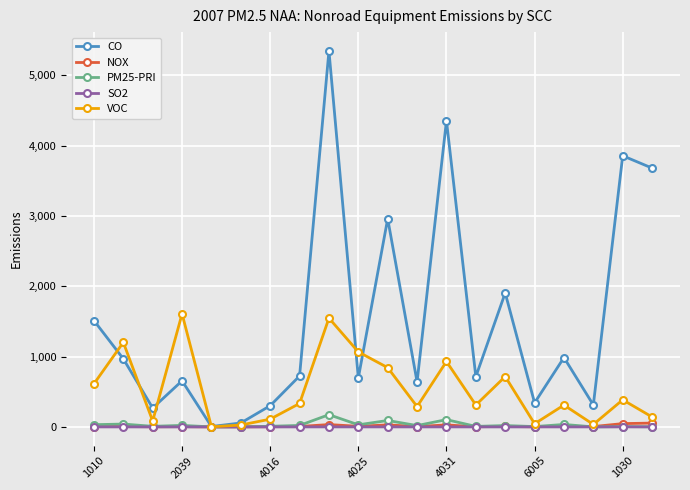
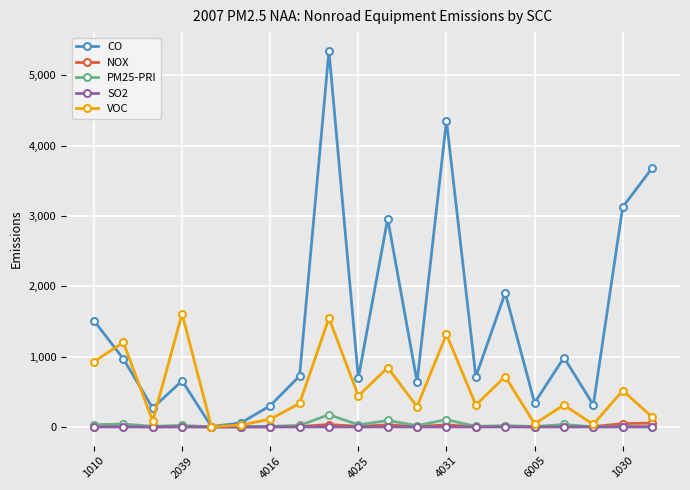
  {
    "CO": {
      "1010": "1,500",
      "2039": "700",
      "4016": "300",
      "4025": "700",
      "4031": "4,400",
      "6005": "300",
-     "1030": "3,900"
+     "1030": "3,100"
    },
    "NOX": {
      "1030": "0"
    },
    "PM25-PRI": {
      "4031": "100"
    },
    "VOC": {
-     "1010": "600",
+     "1010": "900",
      "2039": "1,600",
      "4016": "100",
-     "4025": "1,100",
-     "4031": "900",
+     "4025": "400",
+     "4031": "1,300",
      "6005": "0",
-     "1030": "400"
+     "1030": "500"
    }
  }
